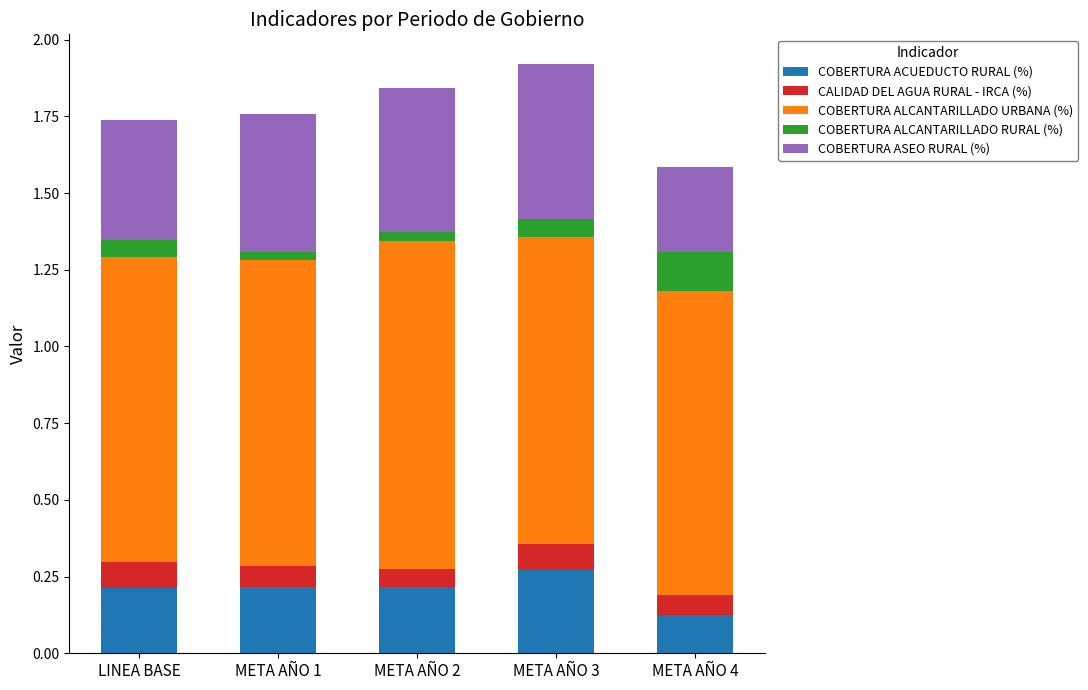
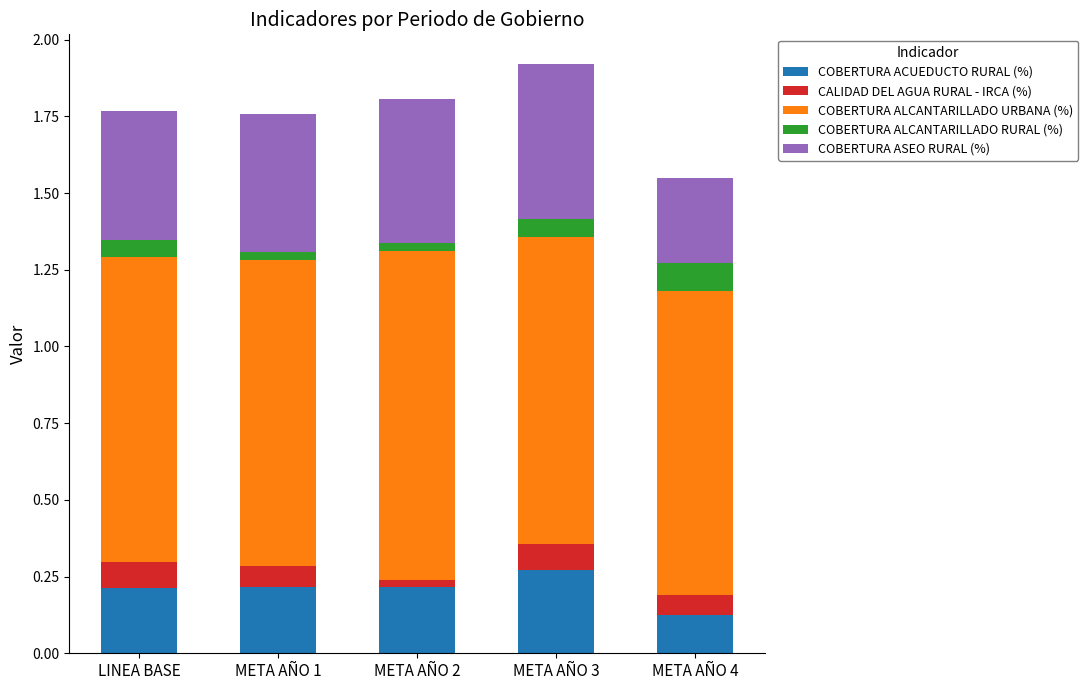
  {
    "COBERTURA ACUEDUCTO RURAL (%)": {
      "LINEA BASE": 0.21,
      "META AÑO 1": 0.22,
      "META AÑO 2": 0.22,
      "META AÑO 3": 0.27,
      "META AÑO 4": 0.13
    },
    "CALIDAD DEL AGUA RURAL - IRCA (%)": {
      "LINEA BASE": 0.08,
      "META AÑO 1": 0.07,
-     "META AÑO 2": 0.06,
+     "META AÑO 2": 0.02,
      "META AÑO 3": 0.09,
      "META AÑO 4": 0.06
    },
    "COBERTURA ALCANTARILLADO URBANA (%)": {
      "LINEA BASE": 0.99,
      "META AÑO 1": 1.00,
      "META AÑO 2": 1.07,
      "META AÑO 3": 1.00,
      "META AÑO 4": 0.99
    },
    "COBERTURA ALCANTARILLADO RURAL (%)": {
      "LINEA BASE": 0.06,
      "META AÑO 1": 0.03,
      "META AÑO 2": 0.03,
      "META AÑO 3": 0.06,
-     "META AÑO 4": 0.13
+     "META AÑO 4": 0.09
    },
    "COBERTURA ASEO RURAL (%)": {
-     "LINEA BASE": 0.39,
+     "LINEA BASE": 0.42,
      "META AÑO 1": 0.45,
      "META AÑO 2": 0.47,
      "META AÑO 3": 0.51,
      "META AÑO 4": 0.28
    }
  }
